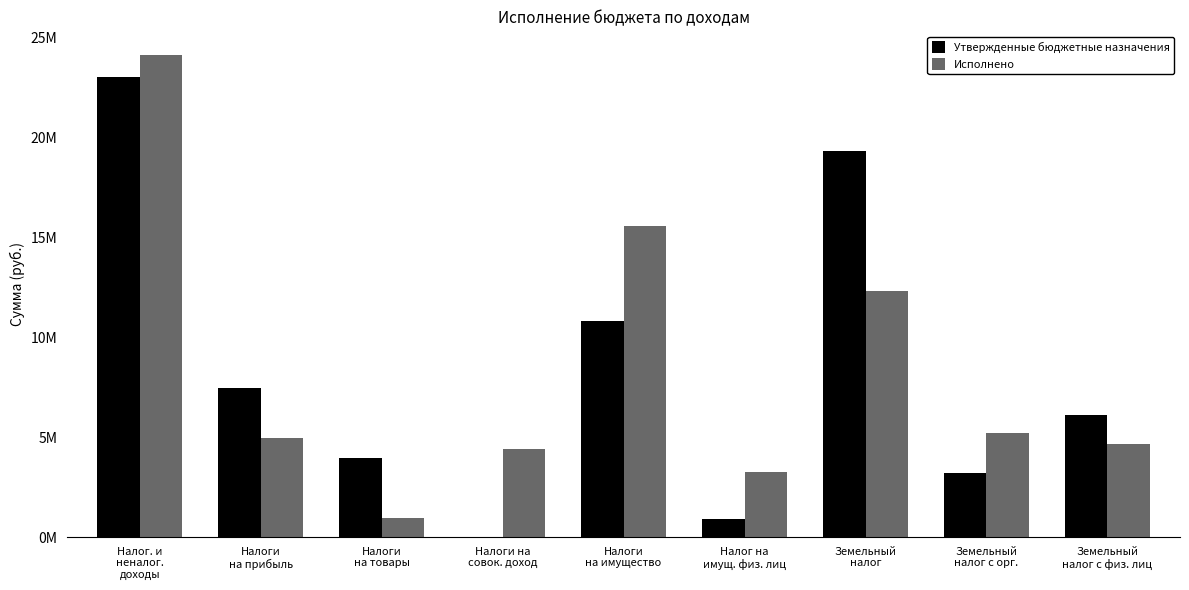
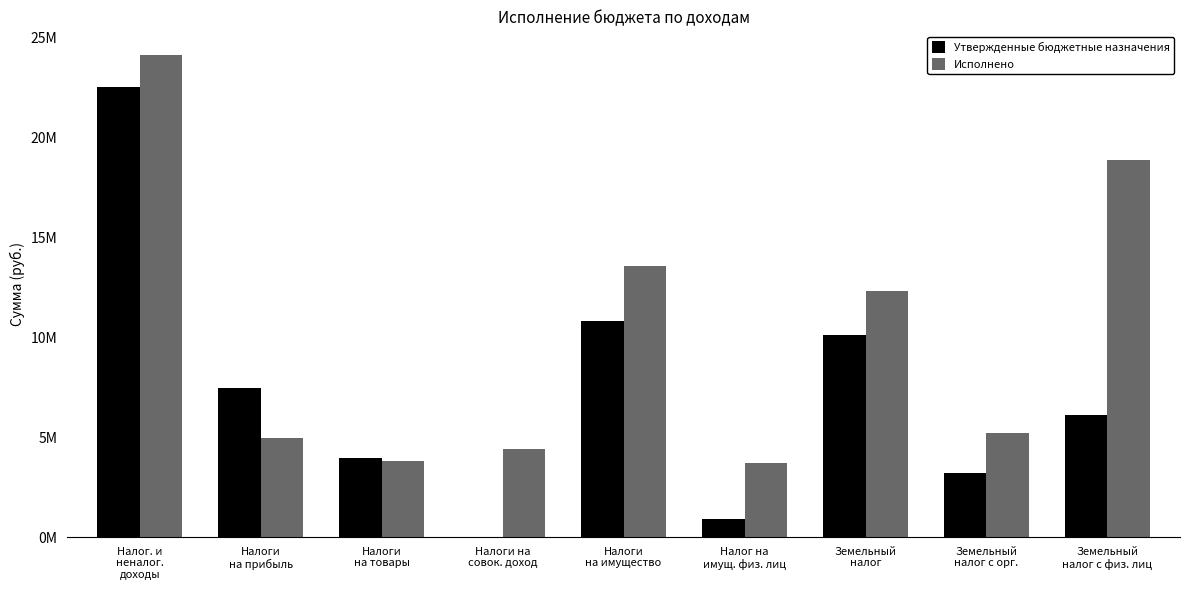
  {
    "Утвержденные бюджетные назначения": {
-     "Налог. и неналог. доходы": 23000000,
+     "Налог. и неналог. доходы": 22500000,
      "Налоги на прибыль": 7400000,
      "Налоги на товары": 4000000,
      "Налоги на имущество": 10800000,
      "Налог на имущ. физ. лиц": 900000,
-     "Земельный налог": 19300000,
+     "Земельный налог": 10100000,
      "Земельный налог с орг.": 3200000,
      "Земельный налог с физ. лиц": 6100000
    },
    "Исполнено": {
      "Налог. и неналог. доходы": 24100000,
      "Налоги на прибыль": 4900000,
-     "Налоги на товары": 1000000,
+     "Налоги на товары": 3800000,
      "Налоги на совок. доход": 4400000,
-     "Налоги на имущество": 15600000,
-     "Налог на имущ. физ. лиц": 3200000,
+     "Налоги на имущество": 13500000,
+     "Налог на имущ. физ. лиц": 3700000,
      "Земельный налог": 12300000,
      "Земельный налог с орг.": 5200000,
-     "Земельный налог с физ. лиц": 4600000
+     "Земельный налог с физ. лиц": 18900000
    }
  }
